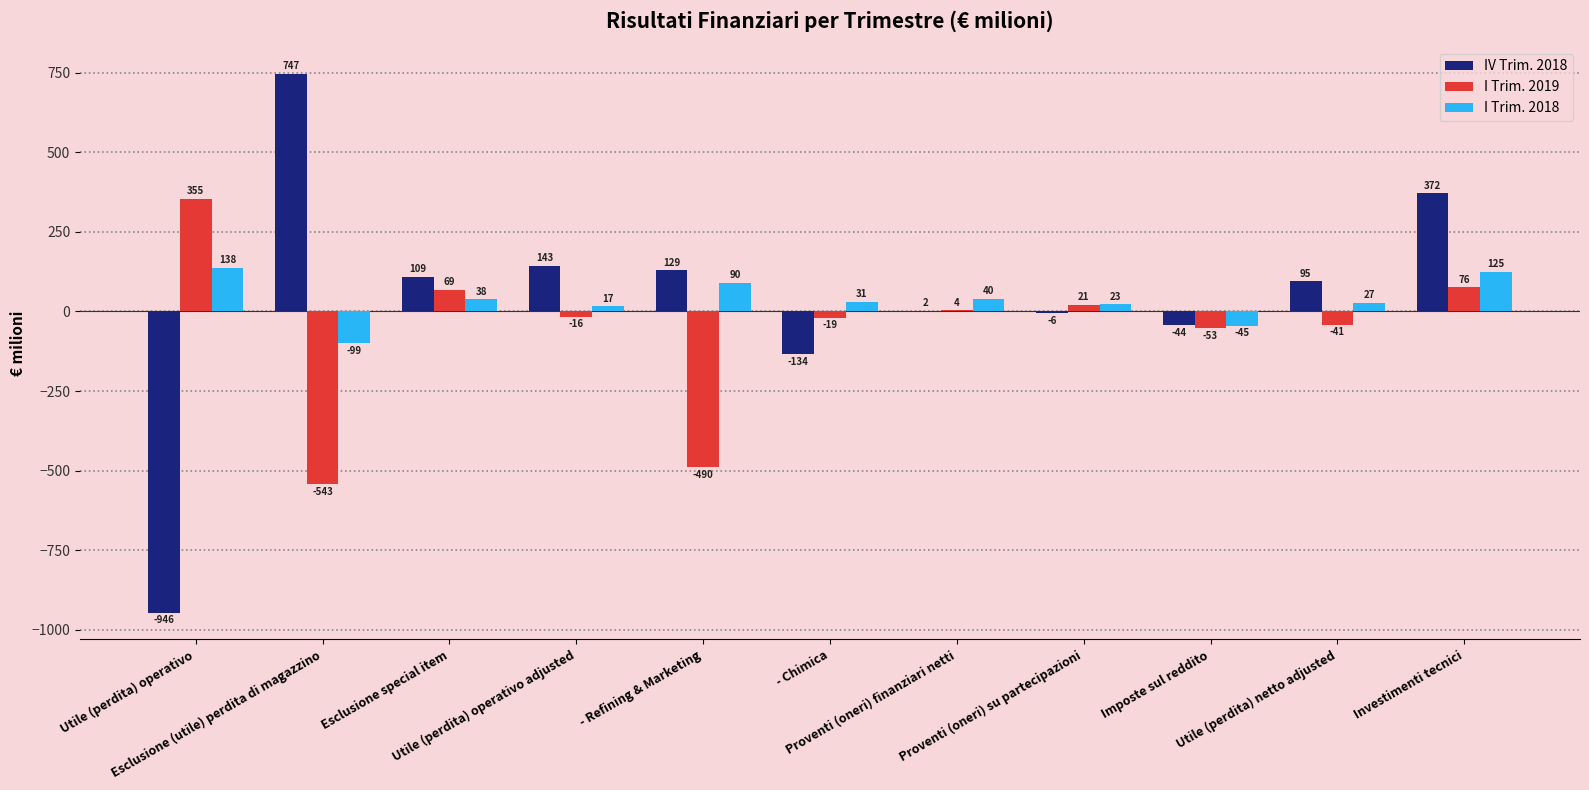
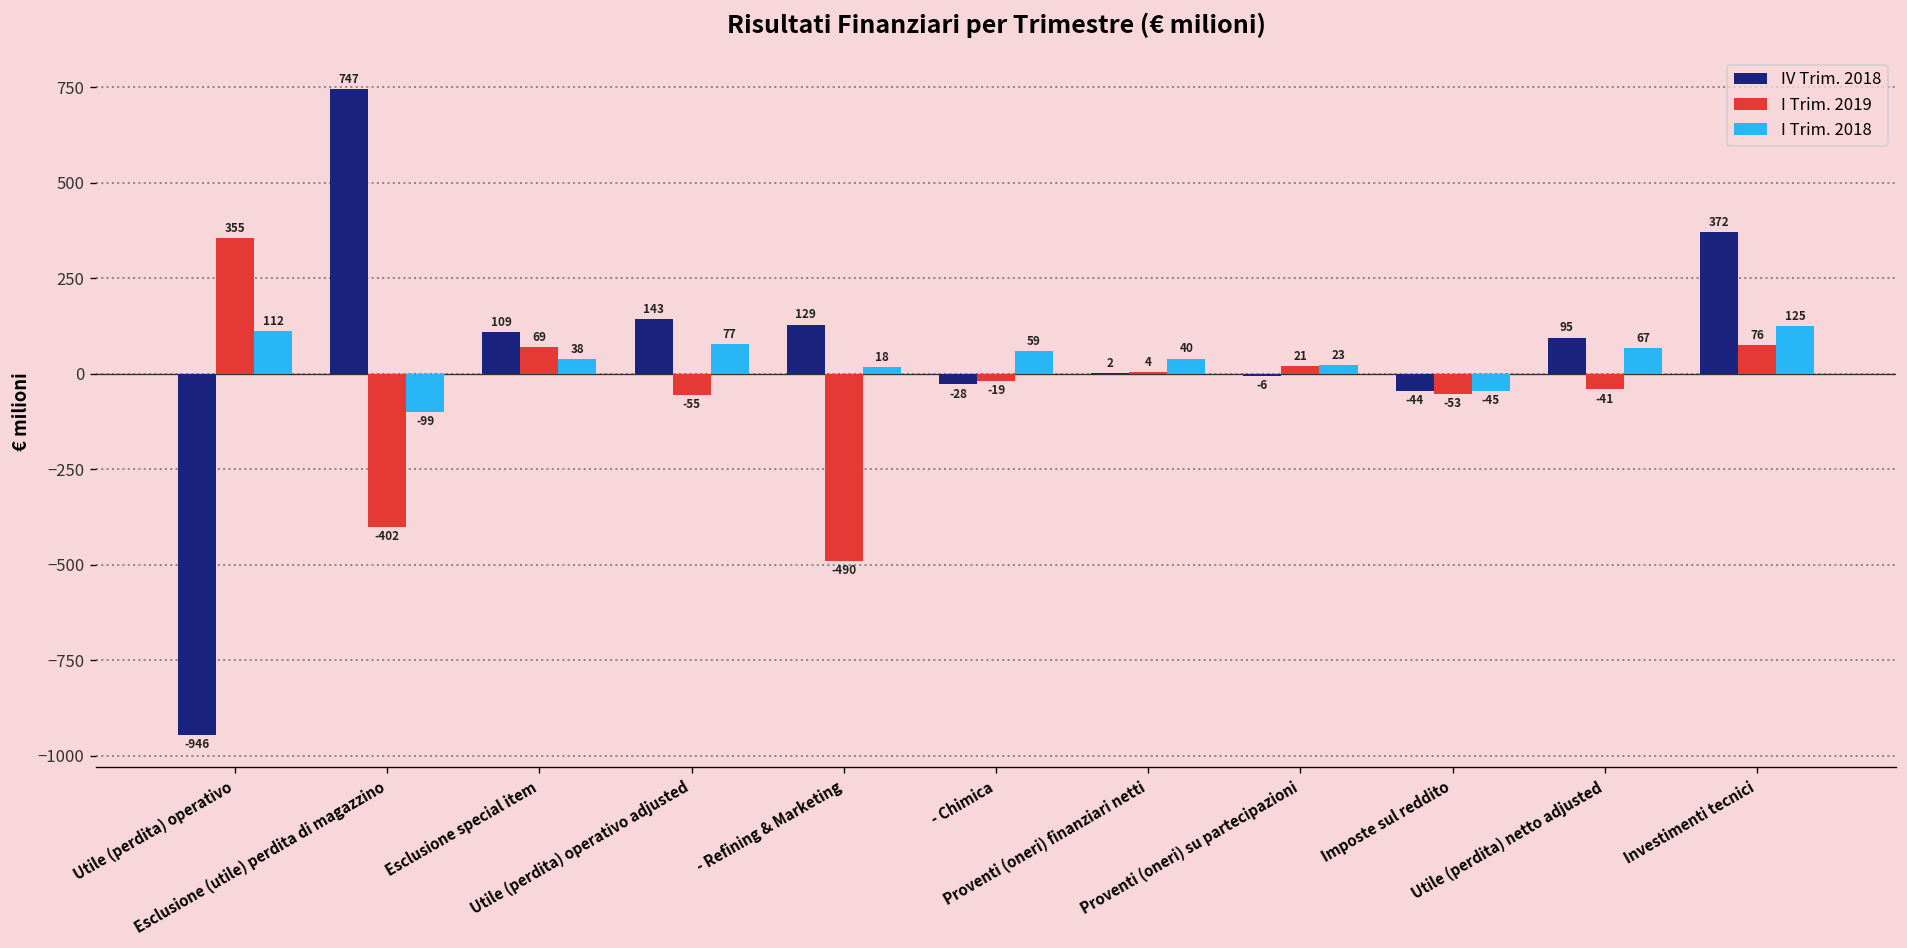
  {
    "IV Trim. 2018": {
      "Utile (perdita) operativo": -946,
      "Esclusione (utile) perdita di magazzino": 747,
      "Esclusione special item": 109,
      "Utile (perdita) operativo adjusted": 143,
      "- Refining & Marketing": 129,
-     "- Chimica": -134,
+     "- Chimica": -28,
      "Proventi (oneri) finanziari netti": 2,
      "Proventi (oneri) su partecipazioni": -6,
      "Imposte sul reddito": -44,
      "Utile (perdita) netto adjusted": 95,
      "Investimenti tecnici": 372
    },
    "I Trim. 2019": {
      "Utile (perdita) operativo": 355,
-     "Esclusione (utile) perdita di magazzino": -543,
+     "Esclusione (utile) perdita di magazzino": -402,
      "Esclusione special item": 69,
-     "Utile (perdita) operativo adjusted": -16,
+     "Utile (perdita) operativo adjusted": -55,
      "- Refining & Marketing": -490,
      "- Chimica": -19,
      "Proventi (oneri) finanziari netti": 4,
      "Proventi (oneri) su partecipazioni": 21,
      "Imposte sul reddito": -53,
      "Utile (perdita) netto adjusted": -41,
      "Investimenti tecnici": 76
    },
    "I Trim. 2018": {
-     "Utile (perdita) operativo": 138,
+     "Utile (perdita) operativo": 112,
      "Esclusione (utile) perdita di magazzino": -99,
      "Esclusione special item": 38,
-     "Utile (perdita) operativo adjusted": 17,
-     "- Refining & Marketing": 90,
-     "- Chimica": 31,
+     "Utile (perdita) operativo adjusted": 77,
+     "- Refining & Marketing": 18,
+     "- Chimica": 59,
      "Proventi (oneri) finanziari netti": 40,
      "Proventi (oneri) su partecipazioni": 23,
      "Imposte sul reddito": -45,
-     "Utile (perdita) netto adjusted": 27,
+     "Utile (perdita) netto adjusted": 67,
      "Investimenti tecnici": 125
    }
  }
